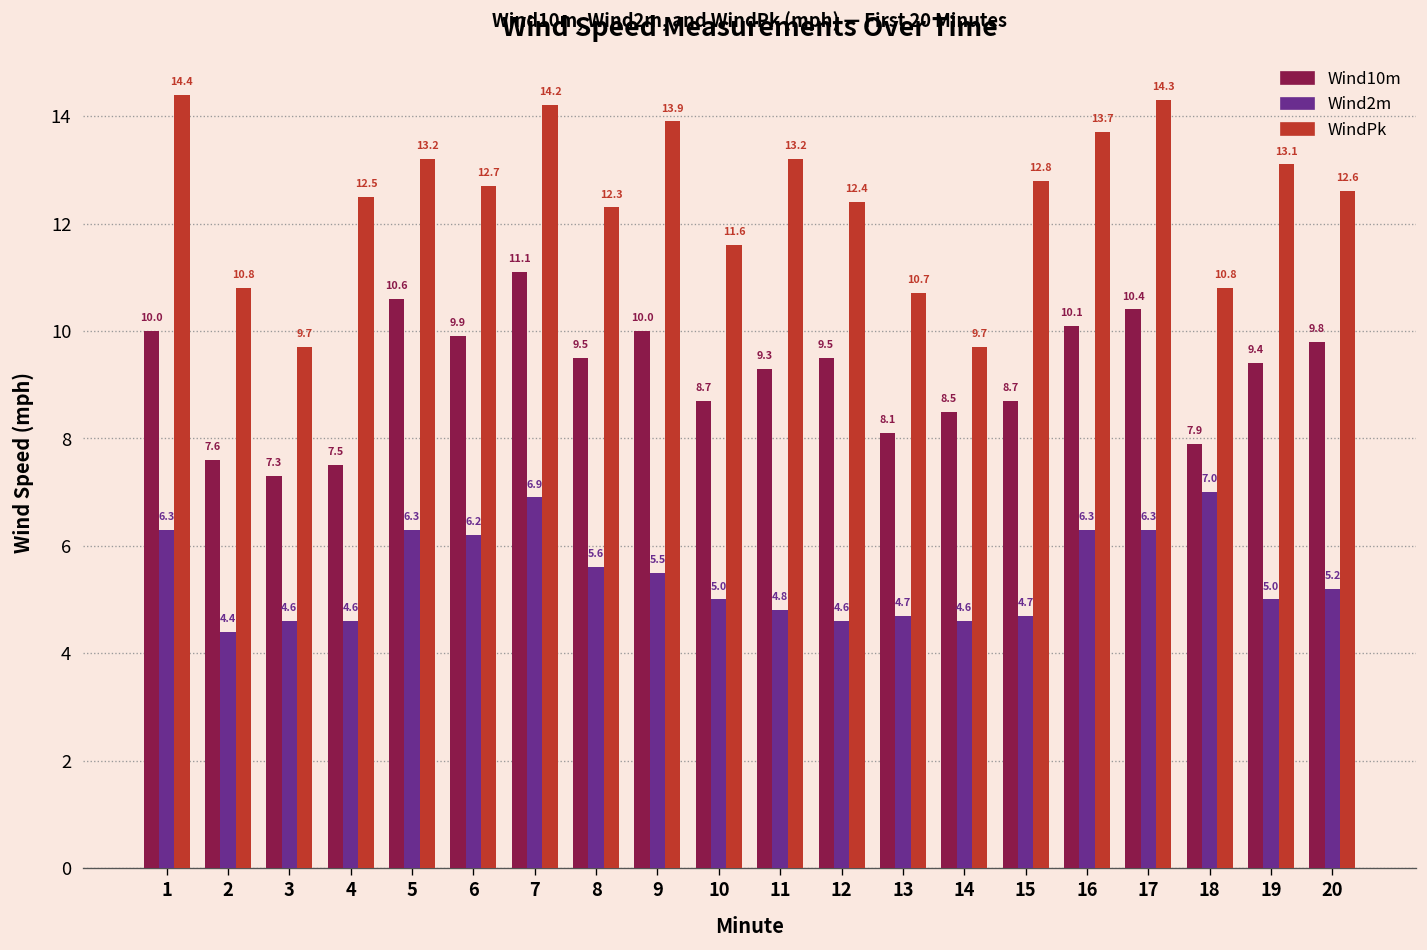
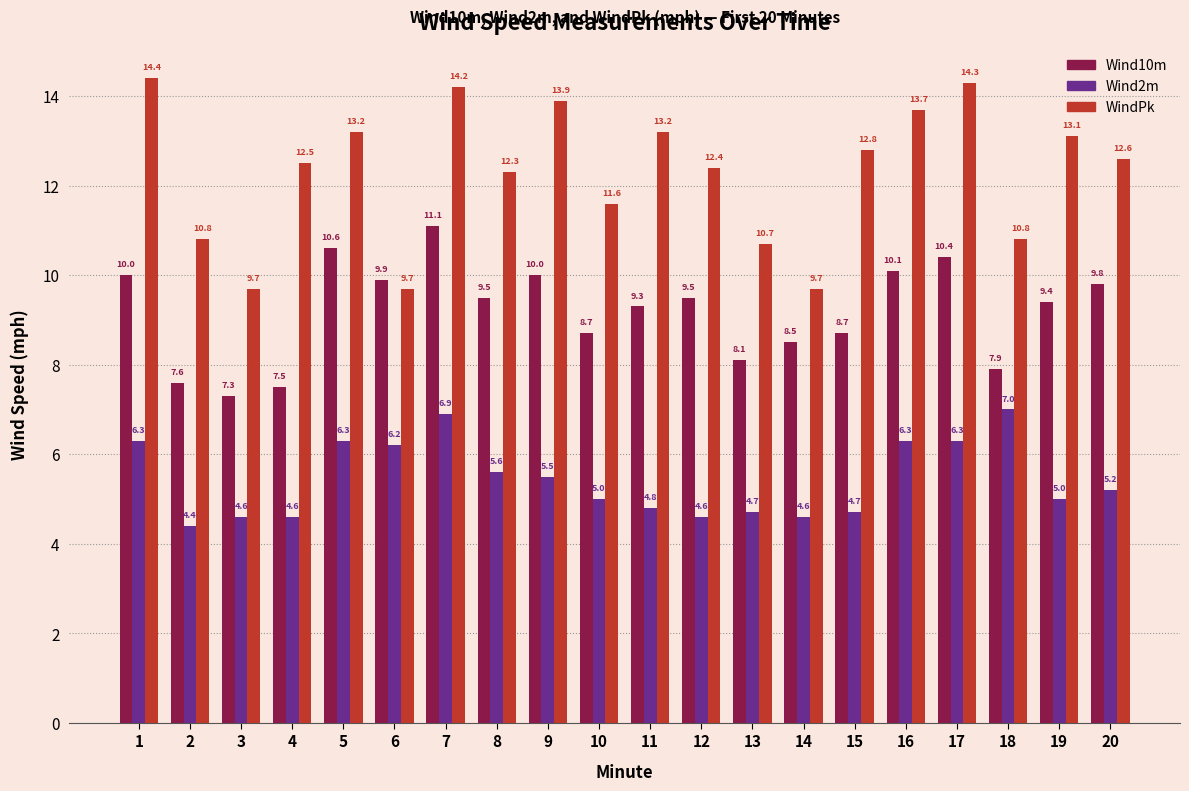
  {
    "Wind10m": {
      "1": 10.0,
      "2": 7.6,
      "3": 7.3,
      "4": 7.5,
      "5": 10.6,
      "6": 9.9,
      "7": 11.1,
      "8": 9.5,
      "9": 10.0,
      "10": 8.7,
      "11": 9.3,
      "12": 9.5,
      "13": 8.1,
      "14": 8.5,
      "15": 8.7,
      "16": 10.1,
      "17": 10.4,
      "18": 7.9,
      "19": 9.4,
      "20": 9.8
    },
    "Wind2m": {
      "1": 6.3,
      "2": 4.4,
      "3": 4.6,
      "4": 4.6,
      "5": 6.3,
      "6": 6.2,
      "7": 6.9,
      "8": 5.6,
      "9": 5.5,
      "10": 5.0,
      "11": 4.8,
      "12": 4.6,
      "13": 4.7,
      "14": 4.6,
      "15": 4.7,
      "16": 6.3,
      "17": 6.3,
      "18": 7.0,
      "19": 5.0,
      "20": 5.2
    },
    "WindPk": {
      "1": 14.4,
      "2": 10.8,
      "3": 9.7,
      "4": 12.5,
      "5": 13.2,
-     "6": 12.7,
+     "6": 9.7,
      "7": 14.2,
      "8": 12.3,
      "9": 13.9,
      "10": 11.6,
      "11": 13.2,
      "12": 12.4,
      "13": 10.7,
      "14": 9.7,
      "15": 12.8,
      "16": 13.7,
      "17": 14.3,
      "18": 10.8,
      "19": 13.1,
      "20": 12.6
    }
  }
